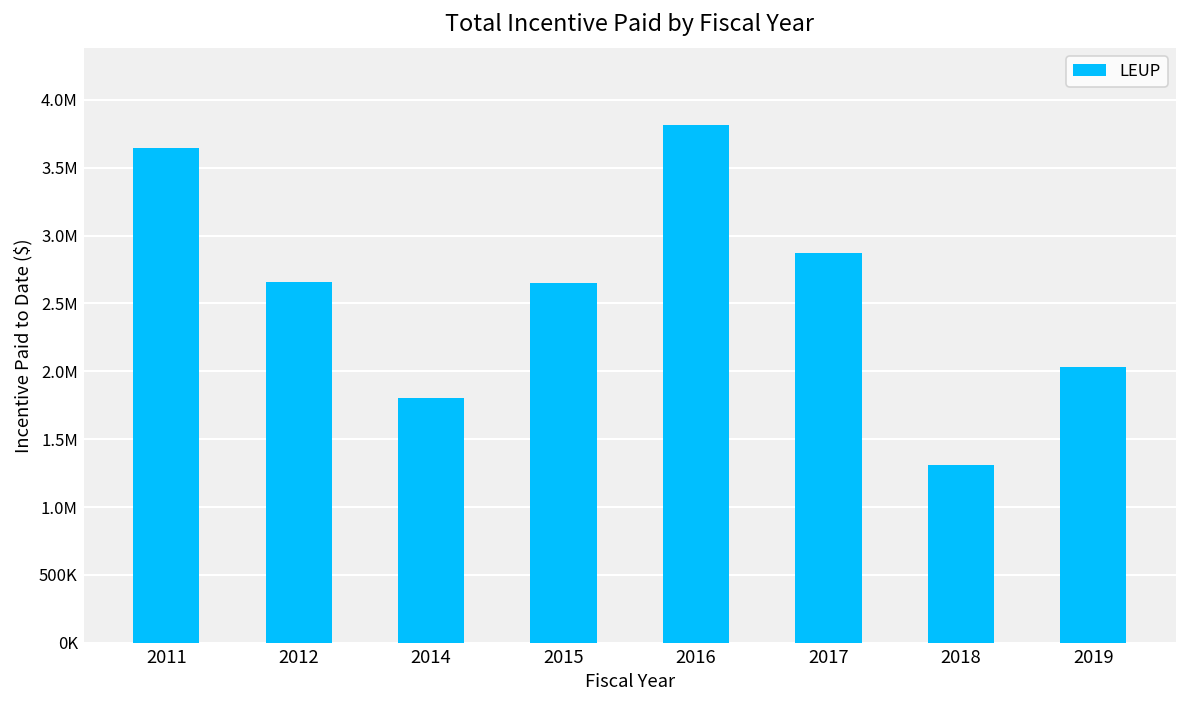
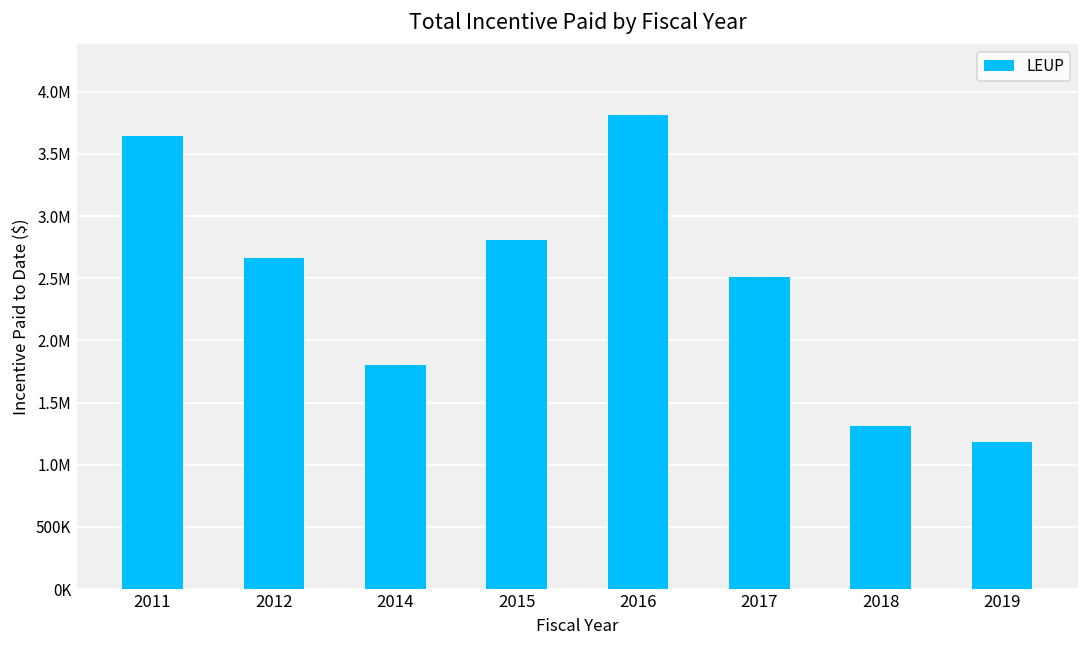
  {
    "2011": 3640000,
    "2012": 2660000,
    "2014": 1800000,
-   "2015": 2650000,
+   "2015": 2800000,
    "2016": 3810000,
-   "2017": 2870000,
+   "2017": 2510000,
    "2018": 1310000,
-   "2019": 2030000
+   "2019": 1180000
  }
